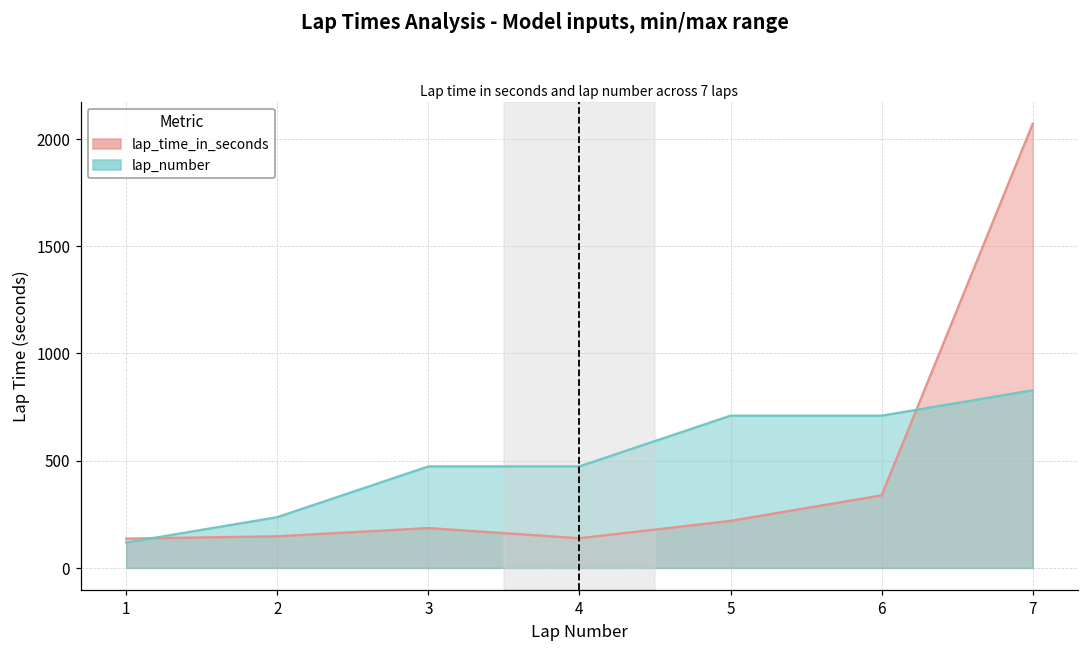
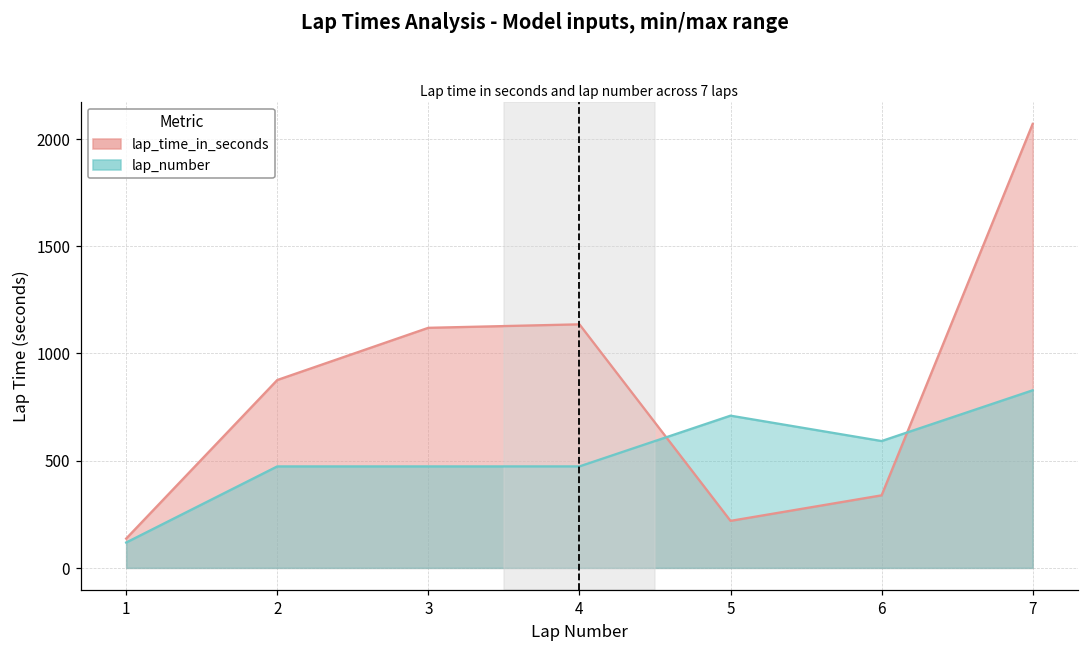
  {
    "lap_time_in_seconds": {
      "1": 140,
-     "2": 150,
-     "3": 190,
-     "4": 140,
+     "2": 880,
+     "3": 1120,
+     "4": 1140,
      "5": 220,
      "6": 340,
      "7": 2070
    },
    "lap_number": {
      "1": 120,
-     "2": 240,
+     "2": 470,
      "3": 470,
      "4": 470,
      "5": 710,
-     "6": 710,
+     "6": 590,
      "7": 830
    }
  }
